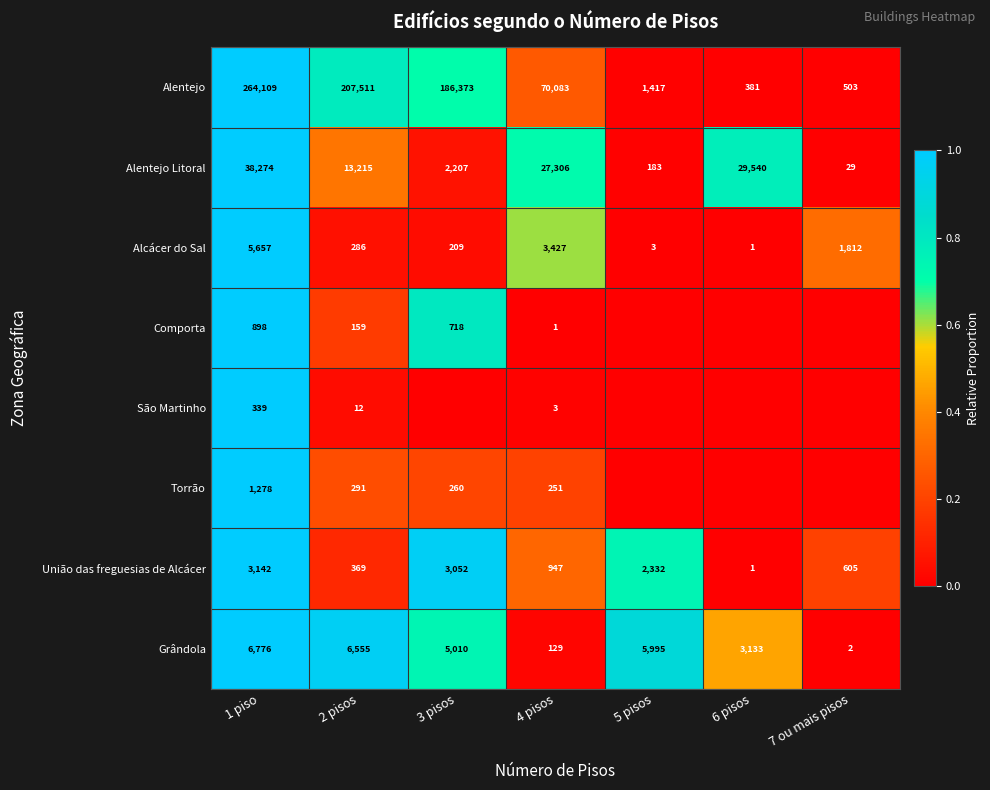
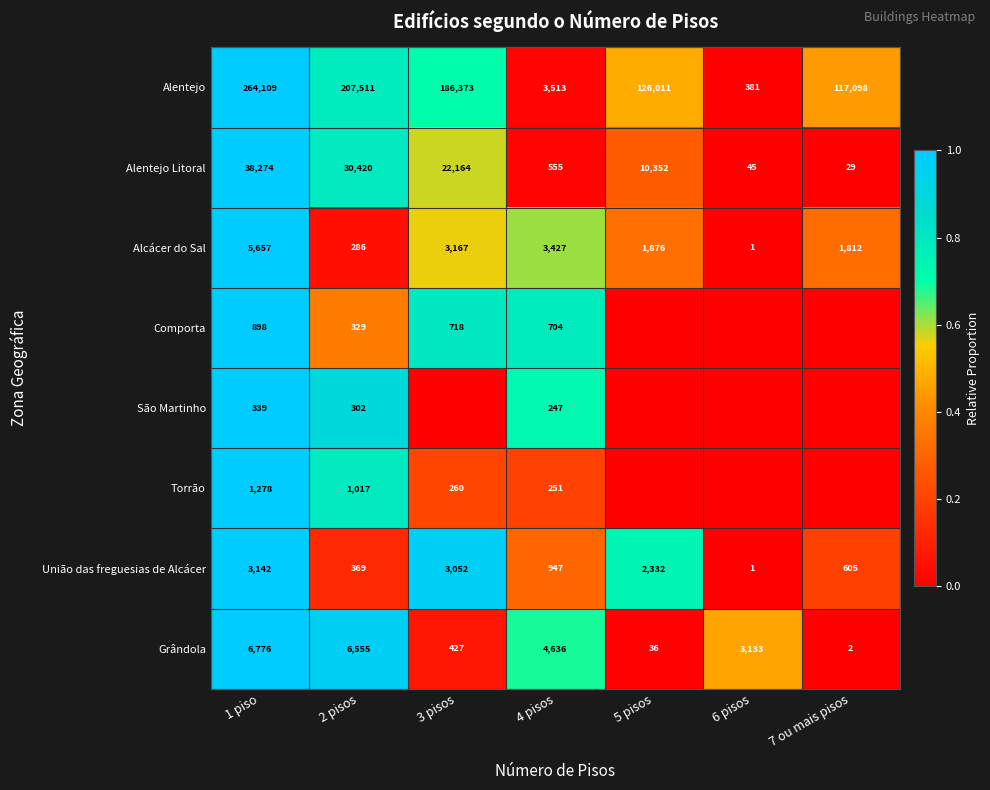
  {
    "Alentejo": {
      "1 piso": "264,109",
      "2 pisos": "207,511",
      "3 pisos": "186,373",
-     "4 pisos": "70,083",
-     "5 pisos": "1,417",
+     "4 pisos": "3,513",
+     "5 pisos": "126,011",
      "6 pisos": "381",
-     "7 ou mais pisos": "503"
+     "7 ou mais pisos": "117,098"
    },
    "Alentejo Litoral": {
      "1 piso": "38,274",
-     "2 pisos": "13,215",
-     "3 pisos": "2,207",
-     "4 pisos": "27,306",
-     "5 pisos": "183",
-     "6 pisos": "29,540",
+     "2 pisos": "30,420",
+     "3 pisos": "22,164",
+     "4 pisos": "555",
+     "5 pisos": "10,352",
+     "6 pisos": "45",
      "7 ou mais pisos": "29"
    },
    "Alcácer do Sal": {
      "1 piso": "5,657",
      "2 pisos": "286",
-     "3 pisos": "209",
+     "3 pisos": "3,167",
      "4 pisos": "3,427",
-     "5 pisos": "3",
+     "5 pisos": "1,876",
      "6 pisos": "1",
      "7 ou mais pisos": "1,812"
    },
    "Comporta": {
      "1 piso": "898",
-     "2 pisos": "159",
+     "2 pisos": "329",
      "3 pisos": "718",
-     "4 pisos": "1"
+     "4 pisos": "704"
    },
    "São Martinho": {
      "1 piso": "339",
-     "2 pisos": "12",
-     "4 pisos": "3"
+     "2 pisos": "302",
+     "4 pisos": "247"
    },
    "Torrão": {
      "1 piso": "1,278",
-     "2 pisos": "291",
+     "2 pisos": "1,017",
      "3 pisos": "260",
      "4 pisos": "251"
    },
    "União das freguesias de Alcácer": {
      "1 piso": "3,142",
      "2 pisos": "369",
      "3 pisos": "3,052",
      "4 pisos": "947",
      "5 pisos": "2,332",
      "6 pisos": "1",
      "7 ou mais pisos": "605"
    },
    "Grândola": {
      "1 piso": "6,776",
      "2 pisos": "6,555",
-     "3 pisos": "5,010",
-     "4 pisos": "129",
-     "5 pisos": "5,995",
+     "3 pisos": "427",
+     "4 pisos": "4,636",
+     "5 pisos": "36",
      "6 pisos": "3,133",
      "7 ou mais pisos": "2"
    }
  }
